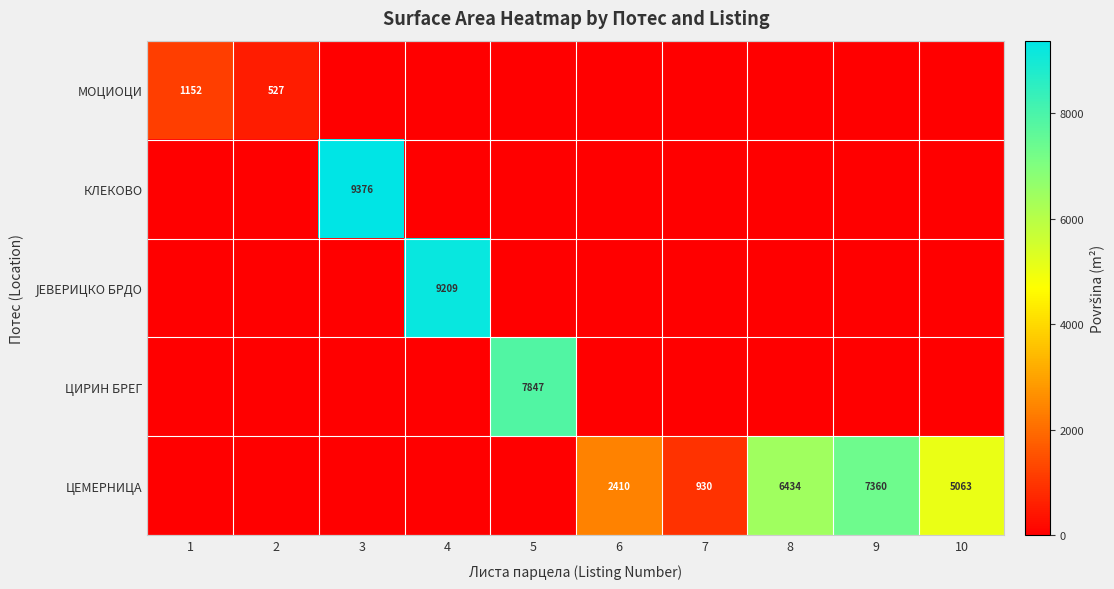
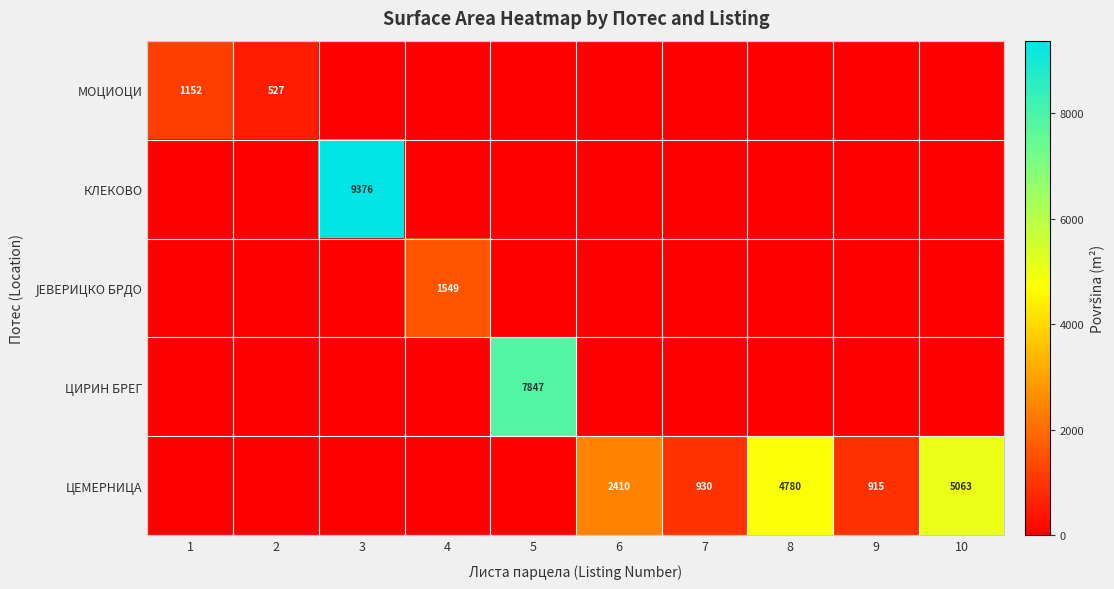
  {
    "МОЦИОЦИ": {
      "1": 1152,
      "2": 527
    },
    "КЛЕКОВО": {
      "3": 9376
    },
    "ЈЕВЕРИЦКО БРДО": {
-     "4": 9209
+     "4": 1549
    },
    "ЦИРИН БРЕГ": {
      "5": 7847
    },
    "ЦЕМЕРНИЦА": {
      "6": 2410,
      "7": 930,
-     "8": 6434,
-     "9": 7360,
+     "8": 4780,
+     "9": 915,
      "10": 5063
    }
  }
